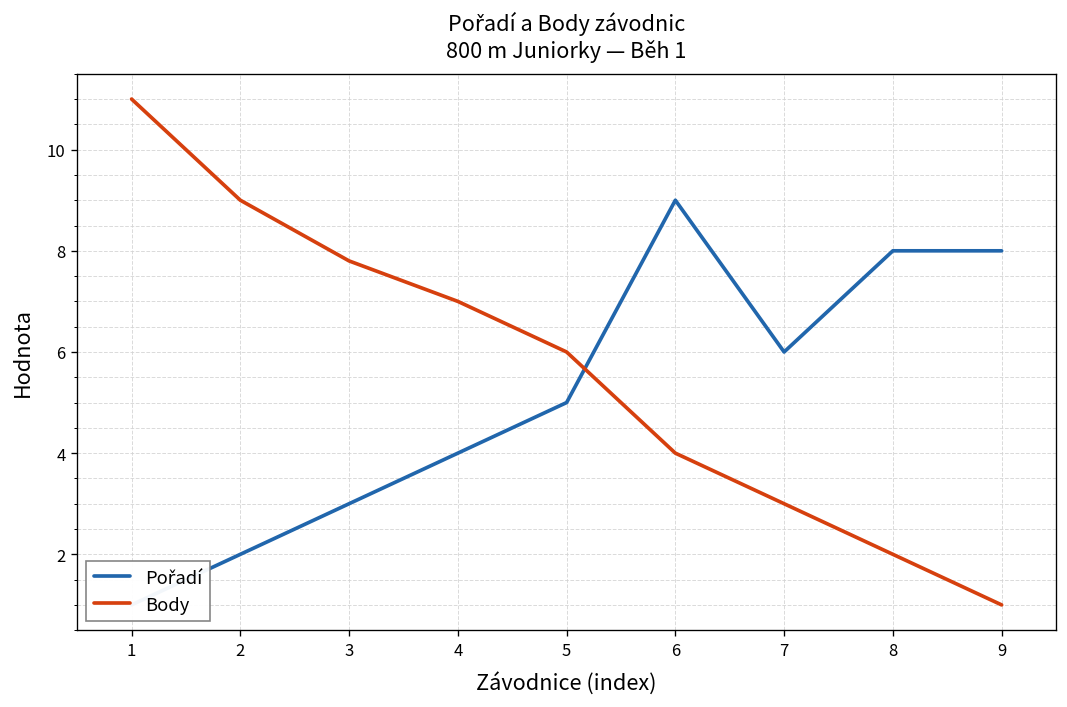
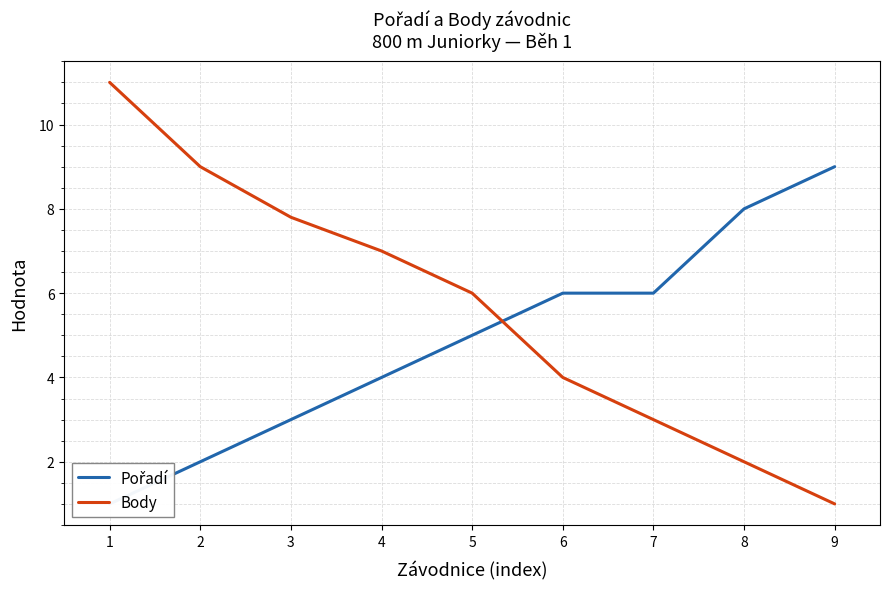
  {
    "Pořadí": {
      "2": 2,
      "3": 3,
      "4": 4,
      "5": 5,
-     "6": 9,
+     "6": 6,
      "7": 6,
      "8": 8,
-     "9": 8
+     "9": 9
    },
    "Body": {
      "1": 11,
      "2": 9,
      "3": 7.8,
      "4": 7,
      "5": 6,
      "6": 4,
      "7": 3,
      "8": 2,
      "9": 1
    }
  }
